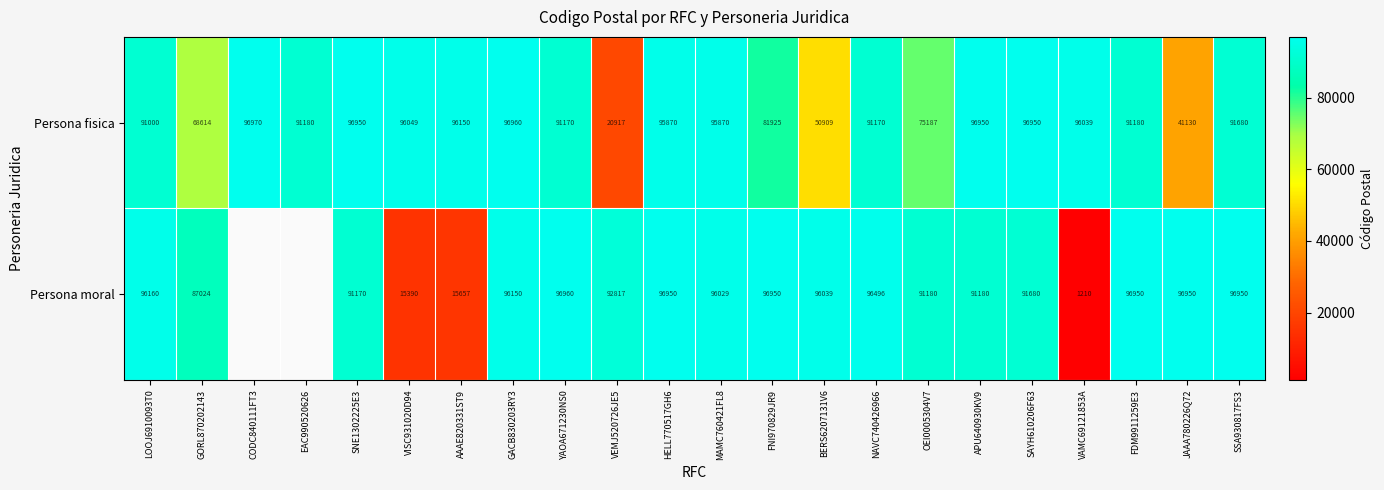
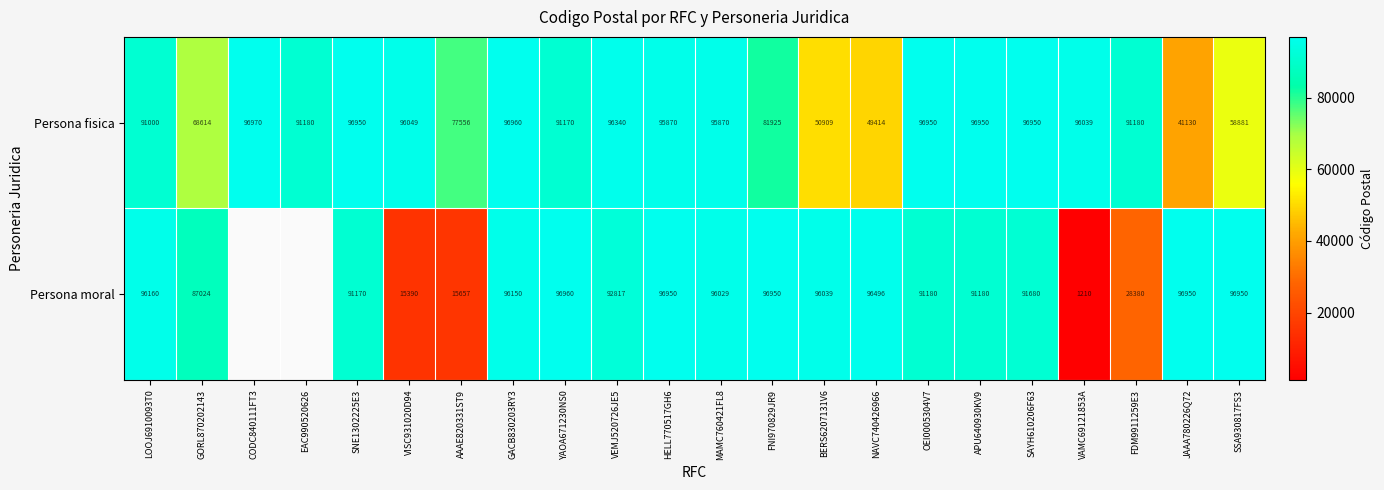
  {
    "Persona fisica": {
      "LOOJ6910093T0": 91000,
      "GORL870202143": 68614,
      "CODC840111FT3": 96970,
      "EAC990520626": 91180,
      "SNE1302225E3": 96950,
      "VISC931020D94": 96049,
-     "AAAE820331ST9": 96150,
+     "AAAE820331ST9": 77556,
      "GACB830203RY3": 96960,
      "YAOA671230NS0": 91170,
-     "VEMJ520726JE5": 20917,
+     "VEMJ520726JE5": 96340,
      "HELL770517GH6": 95870,
      "MAMC760421FL8": 95870,
      "FNI970829JR9": 81925,
      "BERS6207131V6": 50909,
-     "NAVC740426966": 91170,
-     "OEI0005304V7": 75187,
+     "NAVC740426966": 49414,
+     "OEI0005304V7": 96950,
      "APU640930KV9": 96950,
      "SAYH610206F63": 96950,
      "VAMC69121853A": 96039,
      "FDM9911259E3": 91180,
      "JAAA780226Q72": 41130,
-     "SSA930817FS3": 91680
+     "SSA930817FS3": 58881
    },
    "Persona moral": {
      "LOOJ6910093T0": 96160,
      "GORL870202143": 87024,
      "SNE1302225E3": 91170,
      "VISC931020D94": 15390,
      "AAAE820331ST9": 15657,
      "GACB830203RY3": 96150,
      "YAOA671230NS0": 96960,
      "VEMJ520726JE5": 92817,
      "HELL770517GH6": 96950,
      "MAMC760421FL8": 96029,
      "FNI970829JR9": 96950,
      "BERS6207131V6": 96039,
      "NAVC740426966": 96496,
      "OEI0005304V7": 91180,
      "APU640930KV9": 91180,
      "SAYH610206F63": 91680,
      "VAMC69121853A": 1210,
-     "FDM9911259E3": 96950,
+     "FDM9911259E3": 28380,
      "JAAA780226Q72": 96950,
      "SSA930817FS3": 96950
    }
  }
